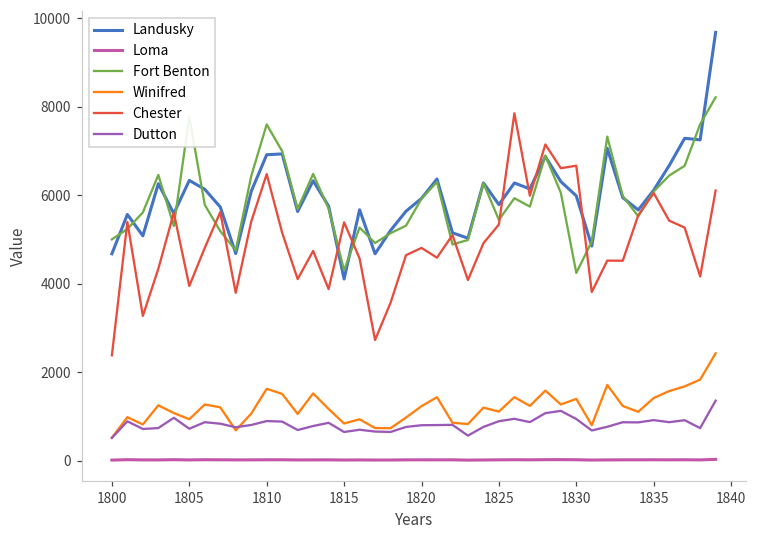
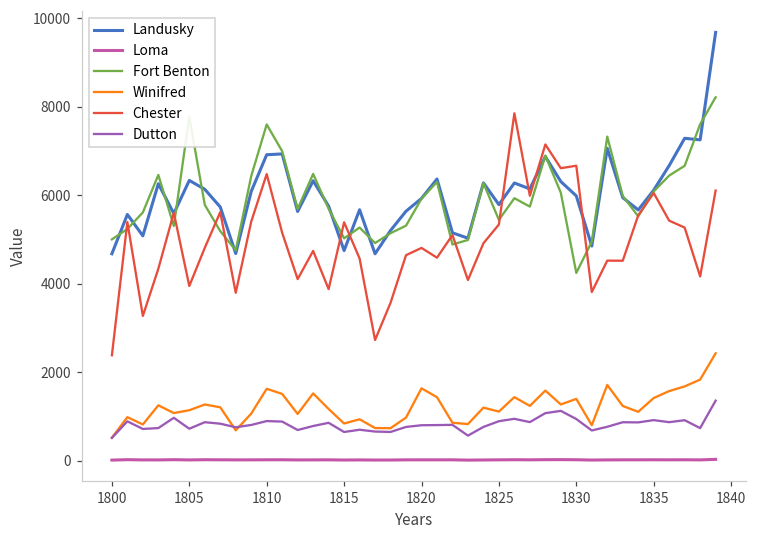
  {
    "Landusky": {
      "1800": 4700,
      "1805": 6300,
      "1810": 6900,
-     "1815": 4100,
+     "1815": 4700,
      "1825": 5800,
      "1830": 6000
    },
    "Fort Benton": {
      "1800": 5000,
      "1810": 7600,
-     "1815": 4300,
+     "1815": 5000,
      "1825": 5400,
      "1830": 4200
    },
    "Winifred": {
-     "1805": 900,
+     "1805": 1100,
      "1810": 1600,
      "1815": 800,
-     "1820": 1200,
+     "1820": 1600,
      "1825": 1100,
      "1830": 1400,
      "1835": 1400
    },
    "Chester": {
      "1800": 2400,
      "1805": 3900,
      "1810": 6500,
      "1815": 5400,
      "1820": 4800,
      "1825": 5300,
      "1830": 6700
    }
  }
